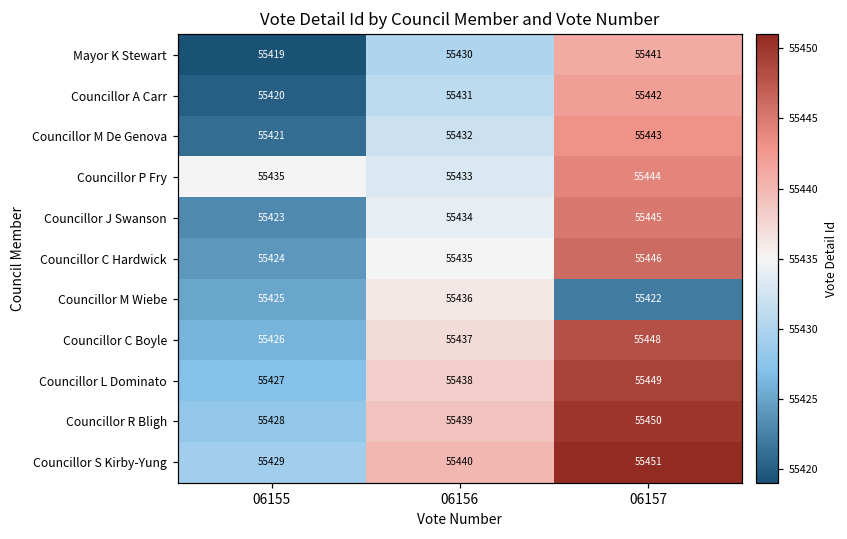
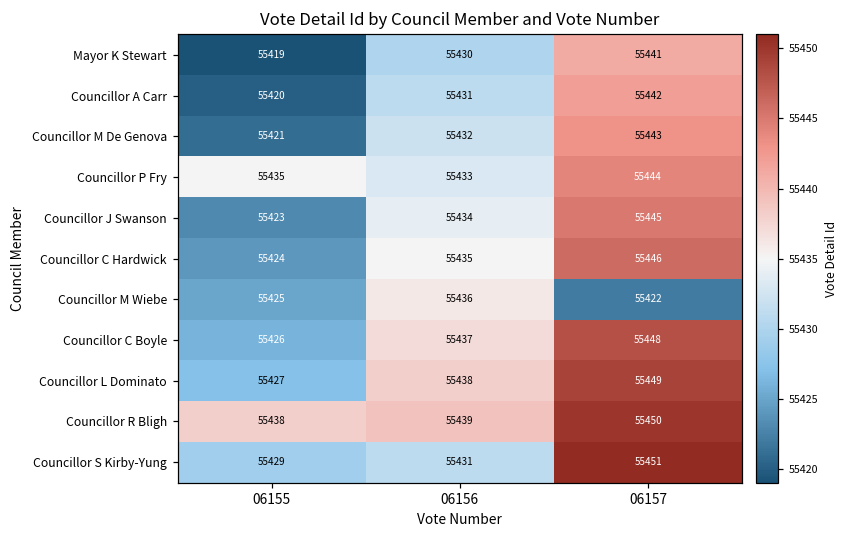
  {
    "Mayor K Stewart": {
      "06155": 55419,
      "06156": 55430,
      "06157": 55441
    },
    "Councillor A Carr": {
      "06155": 55420,
      "06156": 55431,
      "06157": 55442
    },
    "Councillor M De Genova": {
      "06155": 55421,
      "06156": 55432,
      "06157": 55443
    },
    "Councillor P Fry": {
      "06155": 55435,
      "06156": 55433,
      "06157": 55444
    },
    "Councillor J Swanson": {
      "06155": 55423,
      "06156": 55434,
      "06157": 55445
    },
    "Councillor C Hardwick": {
      "06155": 55424,
      "06156": 55435,
      "06157": 55446
    },
    "Councillor M Wiebe": {
      "06155": 55425,
      "06156": 55436,
      "06157": 55422
    },
    "Councillor C Boyle": {
      "06155": 55426,
      "06156": 55437,
      "06157": 55448
    },
    "Councillor L Dominato": {
      "06155": 55427,
      "06156": 55438,
      "06157": 55449
    },
    "Councillor R Bligh": {
-     "06155": 55428,
+     "06155": 55438,
      "06156": 55439,
      "06157": 55450
    },
    "Councillor S Kirby-Yung": {
      "06155": 55429,
-     "06156": 55440,
+     "06156": 55431,
      "06157": 55451
    }
  }
